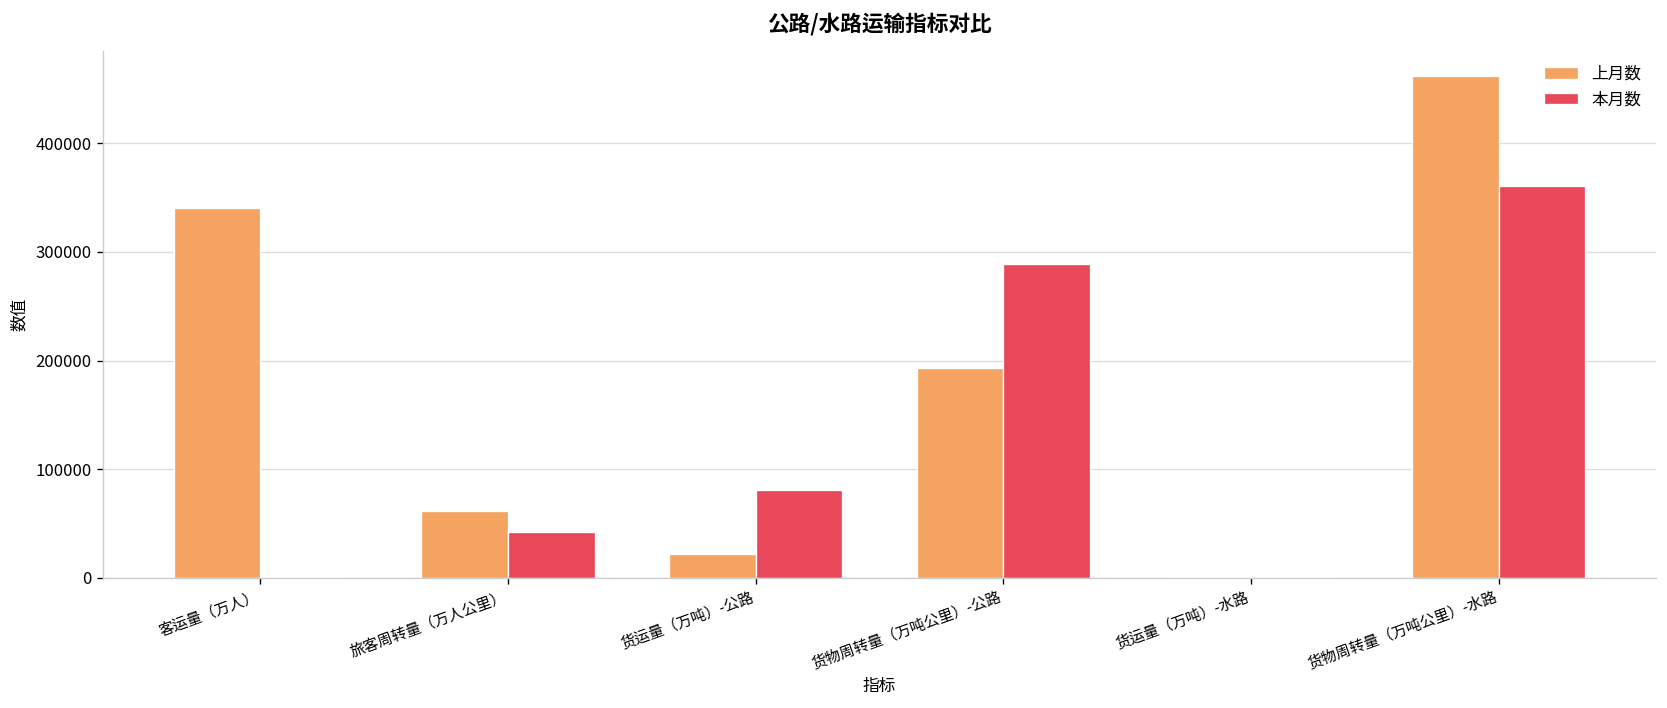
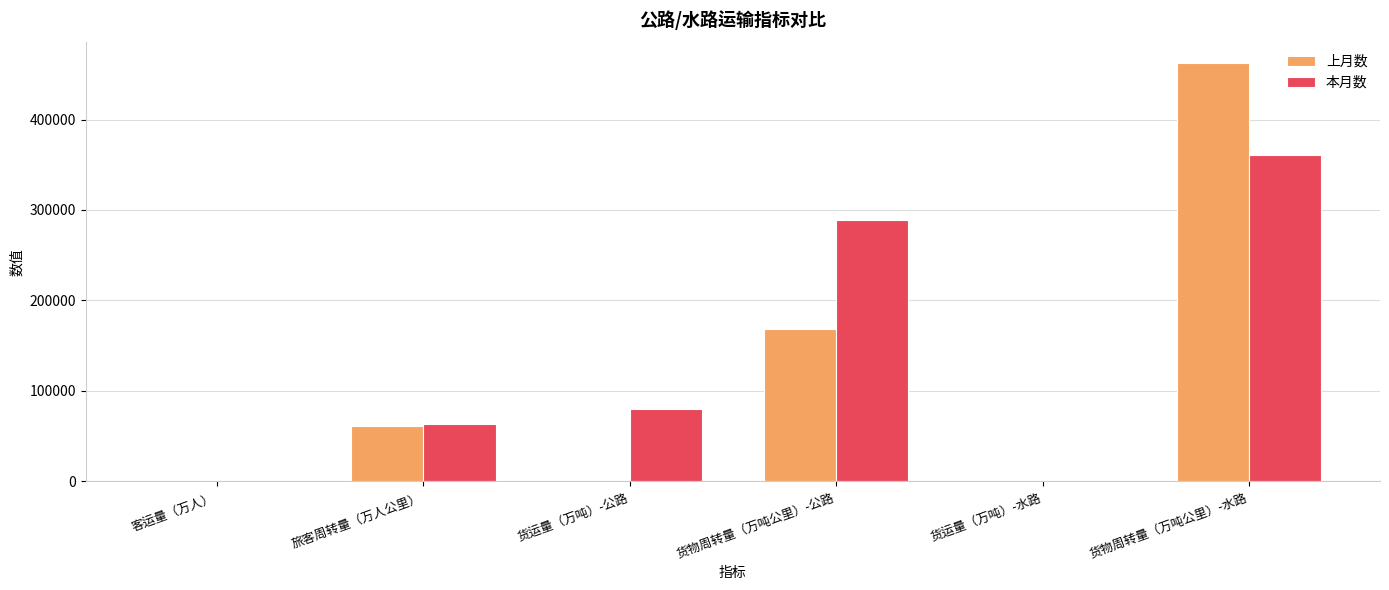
  {
    "上月数": {
-     "客运量（万人）": 340000,
+     "客运量（万人）": 0,
      "旅客周转量（万人公里）": 60000,
-     "货运量（万吨）-公路": 20000,
-     "货物周转量（万吨公里）-公路": 190000,
+     "货运量（万吨）-公路": 0,
+     "货物周转量（万吨公里）-公路": 170000,
      "货物周转量（万吨公里）-水路": 460000
    },
    "本月数": {
-     "旅客周转量（万人公里）": 40000,
+     "旅客周转量（万人公里）": 60000,
      "货运量（万吨）-公路": 80000,
      "货物周转量（万吨公里）-公路": 290000,
      "货物周转量（万吨公里）-水路": 360000
    }
  }
